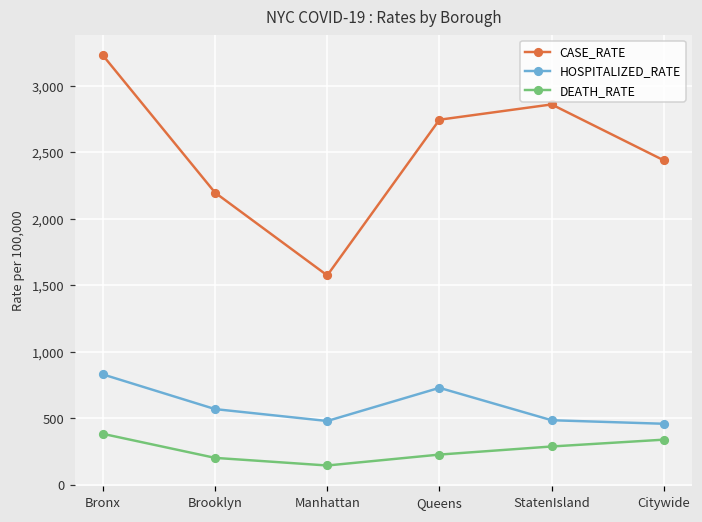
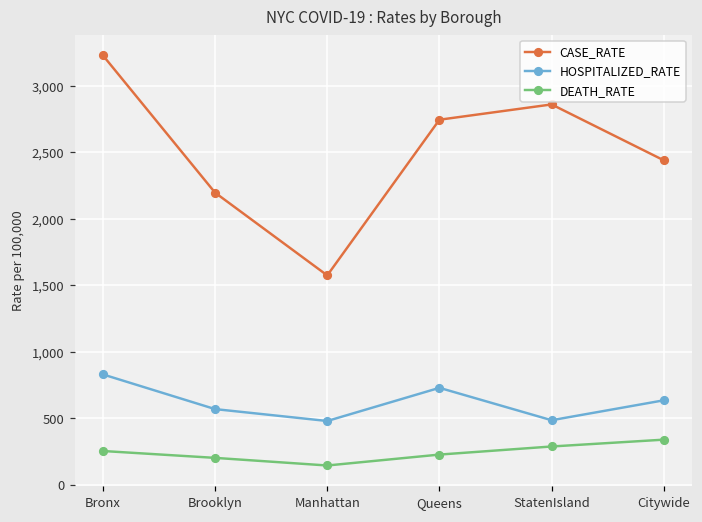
  {
    "CASE_RATE": {
      "Bronx": "3,230",
      "Brooklyn": "2,200",
      "Manhattan": "1,580",
      "Queens": "2,750",
      "StatenIsland": "2,860",
      "Citywide": "2,440"
    },
    "HOSPITALIZED_RATE": {
      "Bronx": "830",
      "Brooklyn": "570",
      "Manhattan": "480",
      "Queens": "730",
      "StatenIsland": "490",
-     "Citywide": "460"
+     "Citywide": "640"
    },
    "DEATH_RATE": {
-     "Bronx": "380",
+     "Bronx": "250",
      "Brooklyn": "200",
      "Manhattan": "140",
      "Queens": "230",
      "StatenIsland": "290",
      "Citywide": "340"
    }
  }
